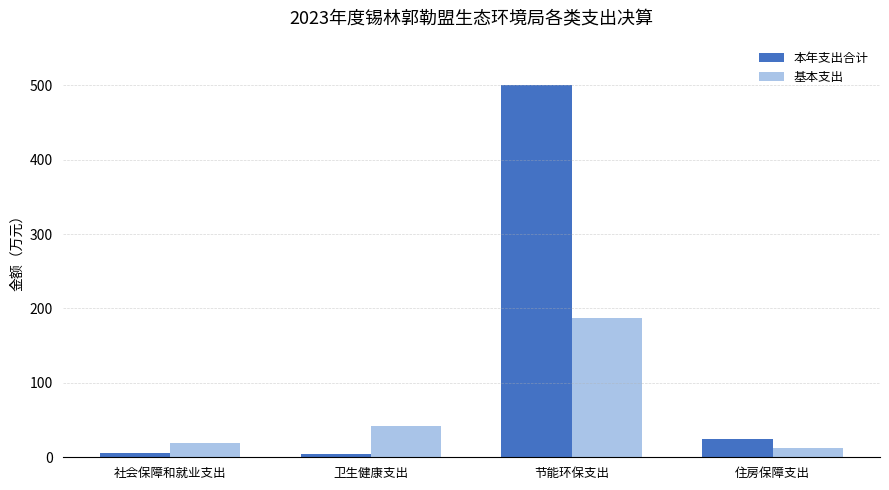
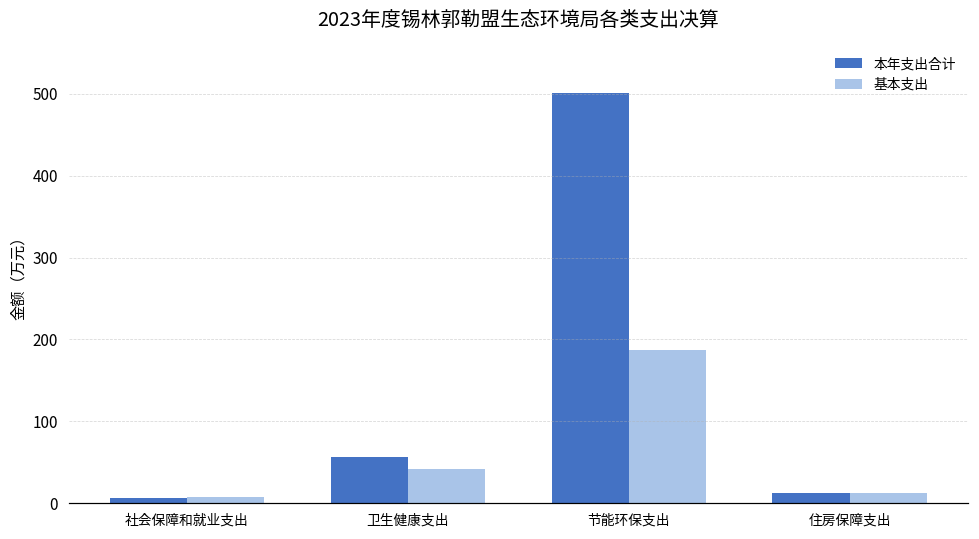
  {
    "本年支出合计": {
      "社会保障和就业支出": 10,
-     "卫生健康支出": 0,
+     "卫生健康支出": 60,
      "节能环保支出": 500,
-     "住房保障支出": 20
+     "住房保障支出": 10
    },
    "基本支出": {
-     "社会保障和就业支出": 20,
+     "社会保障和就业支出": 10,
      "卫生健康支出": 40,
      "节能环保支出": 190,
      "住房保障支出": 10
    }
  }
